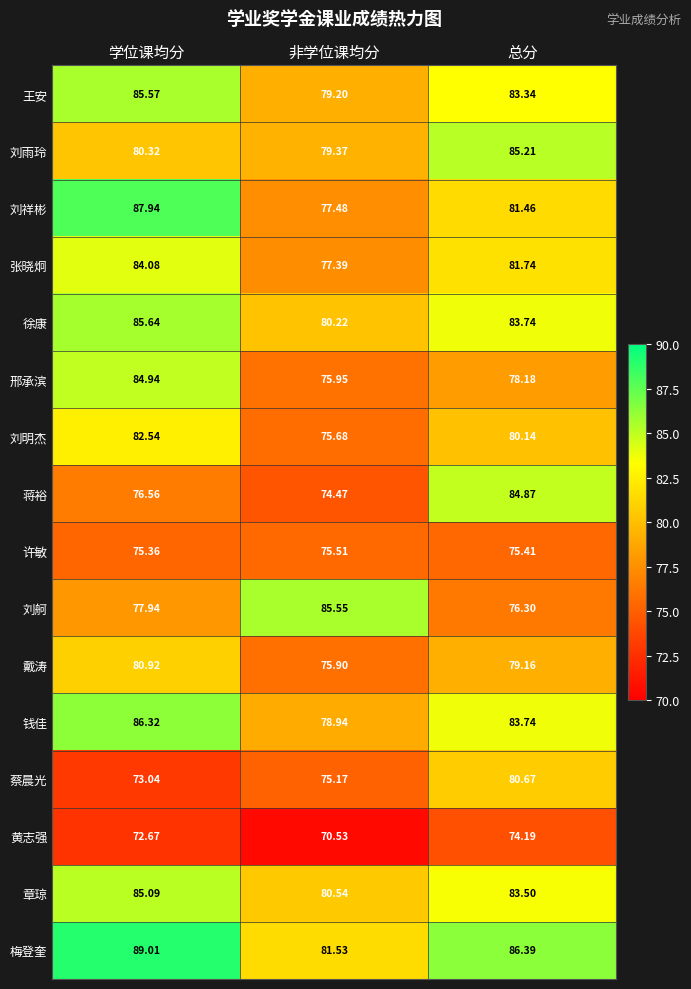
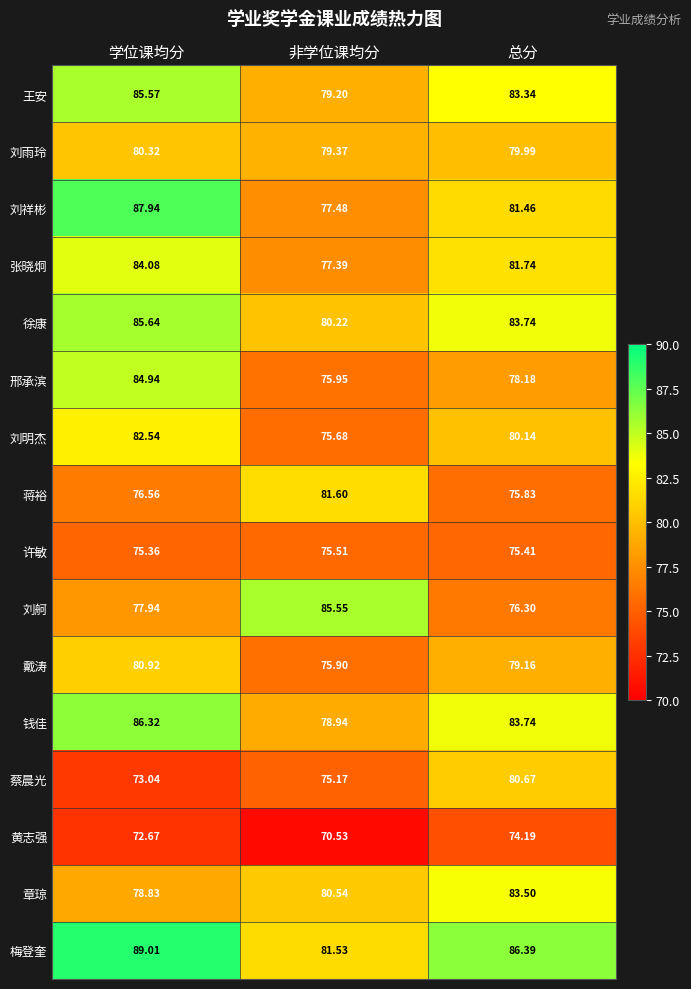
  {
    "王安": {
      "学位课均分": 85.57,
      "非学位课均分": 79.20,
      "总分": 83.34
    },
    "刘雨玲": {
      "学位课均分": 80.32,
      "非学位课均分": 79.37,
-     "总分": 85.21
+     "总分": 79.99
    },
    "刘祥彬": {
      "学位课均分": 87.94,
      "非学位课均分": 77.48,
      "总分": 81.46
    },
    "张晓炯": {
      "学位课均分": 84.08,
      "非学位课均分": 77.39,
      "总分": 81.74
    },
    "徐康": {
      "学位课均分": 85.64,
      "非学位课均分": 80.22,
      "总分": 83.74
    },
    "邢承滨": {
      "学位课均分": 84.94,
      "非学位课均分": 75.95,
      "总分": 78.18
    },
    "刘明杰": {
      "学位课均分": 82.54,
      "非学位课均分": 75.68,
      "总分": 80.14
    },
    "蒋裕": {
      "学位课均分": 76.56,
-     "非学位课均分": 74.47,
-     "总分": 84.87
+     "非学位课均分": 81.60,
+     "总分": 75.83
    },
    "许敏": {
      "学位课均分": 75.36,
      "非学位课均分": 75.51,
      "总分": 75.41
    },
    "刘舸": {
      "学位课均分": 77.94,
      "非学位课均分": 85.55,
      "总分": 76.30
    },
    "戴涛": {
      "学位课均分": 80.92,
      "非学位课均分": 75.90,
      "总分": 79.16
    },
    "钱佳": {
      "学位课均分": 86.32,
      "非学位课均分": 78.94,
      "总分": 83.74
    },
    "蔡晨光": {
      "学位课均分": 73.04,
      "非学位课均分": 75.17,
      "总分": 80.67
    },
    "黄志强": {
      "学位课均分": 72.67,
      "非学位课均分": 70.53,
      "总分": 74.19
    },
    "章琼": {
-     "学位课均分": 85.09,
+     "学位课均分": 78.83,
      "非学位课均分": 80.54,
      "总分": 83.50
    },
    "梅登奎": {
      "学位课均分": 89.01,
      "非学位课均分": 81.53,
      "总分": 86.39
    }
  }
